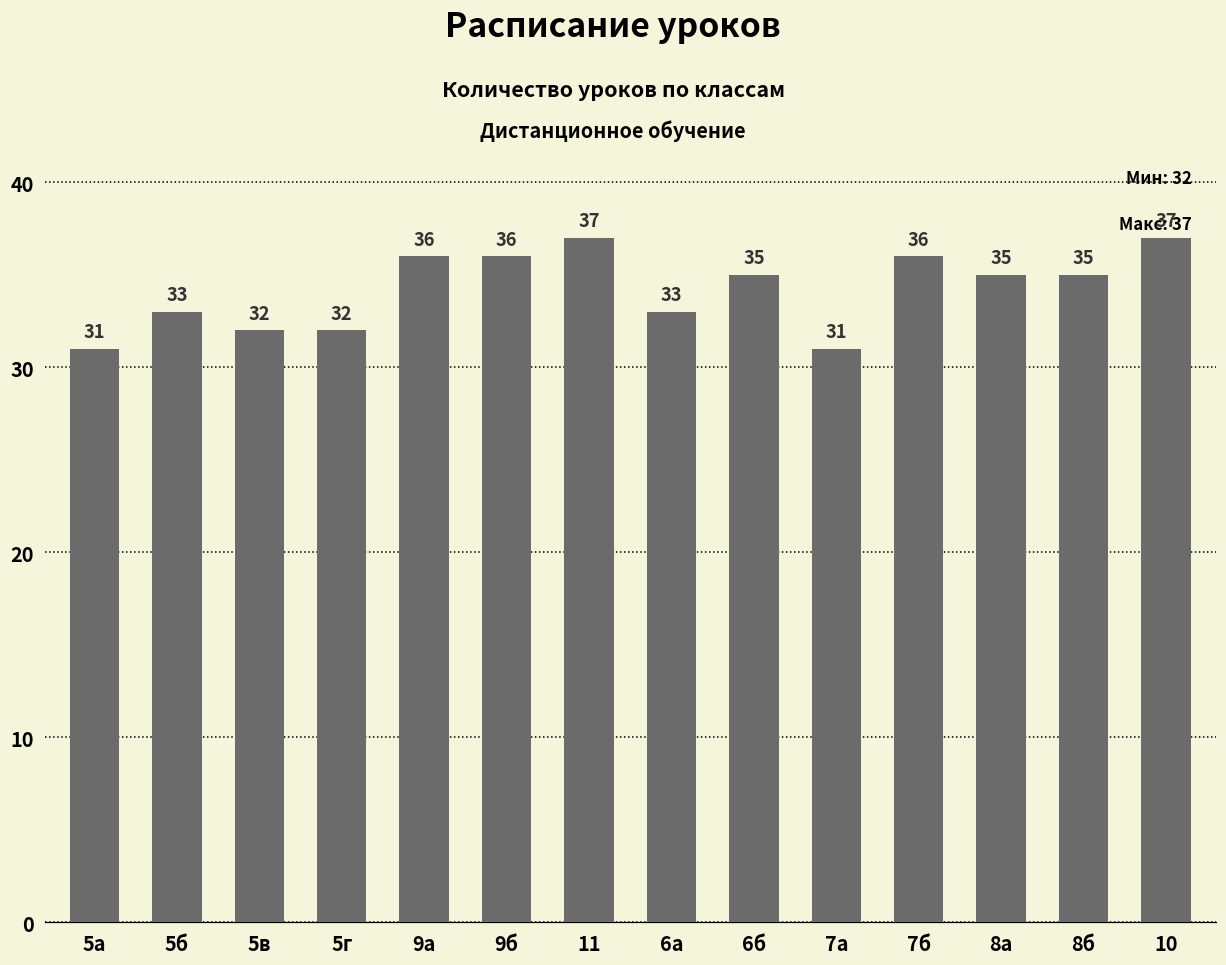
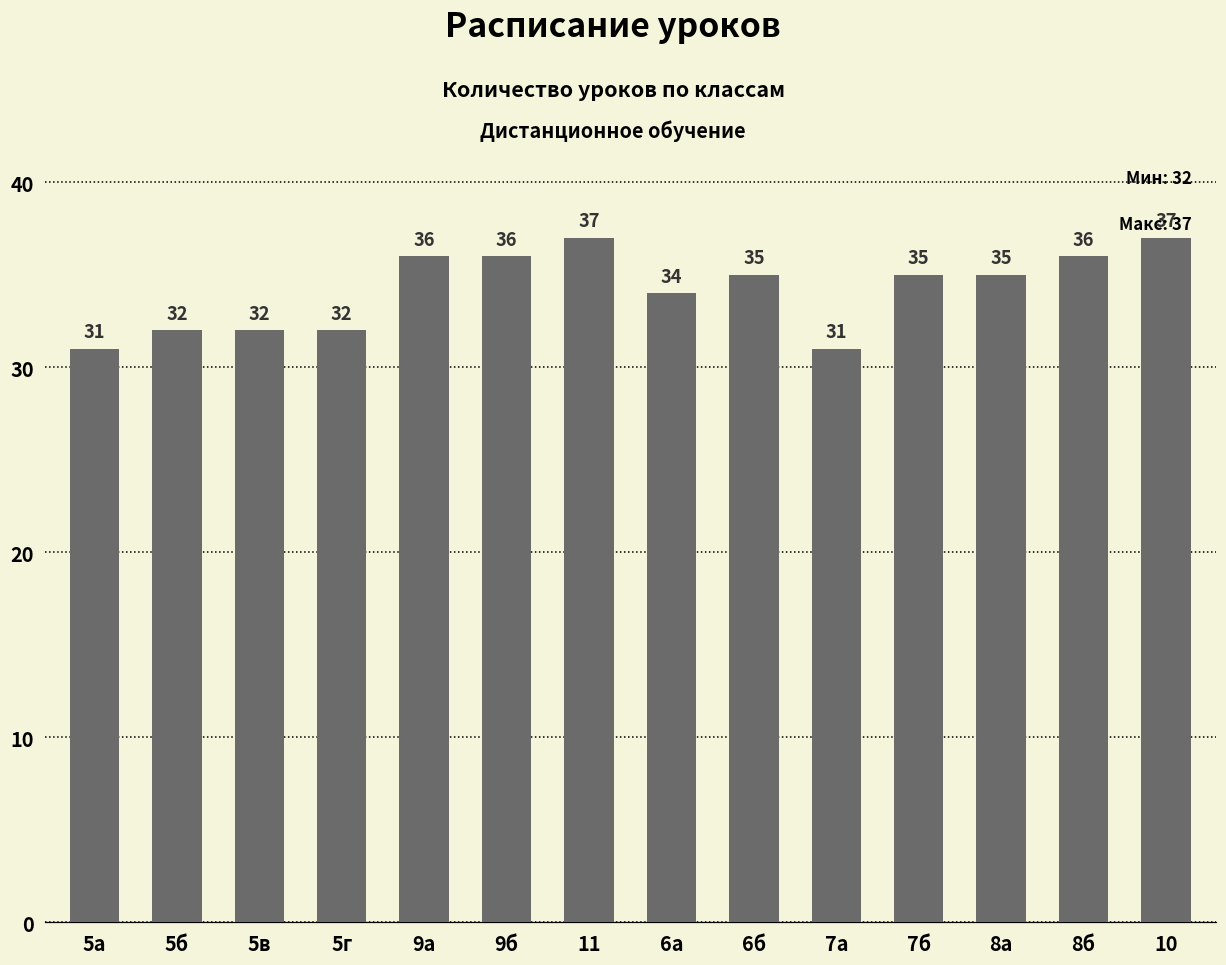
  {
    "5а": 31,
-   "5б": 33,
+   "5б": 32,
    "5в": 32,
    "5г": 32,
    "9а": 36,
    "9б": 36,
    "11": 37,
-   "6а": 33,
+   "6а": 34,
    "6б": 35,
    "7а": 31,
-   "7б": 36,
+   "7б": 35,
    "8а": 35,
-   "8б": 35
+   "8б": 36
  }
